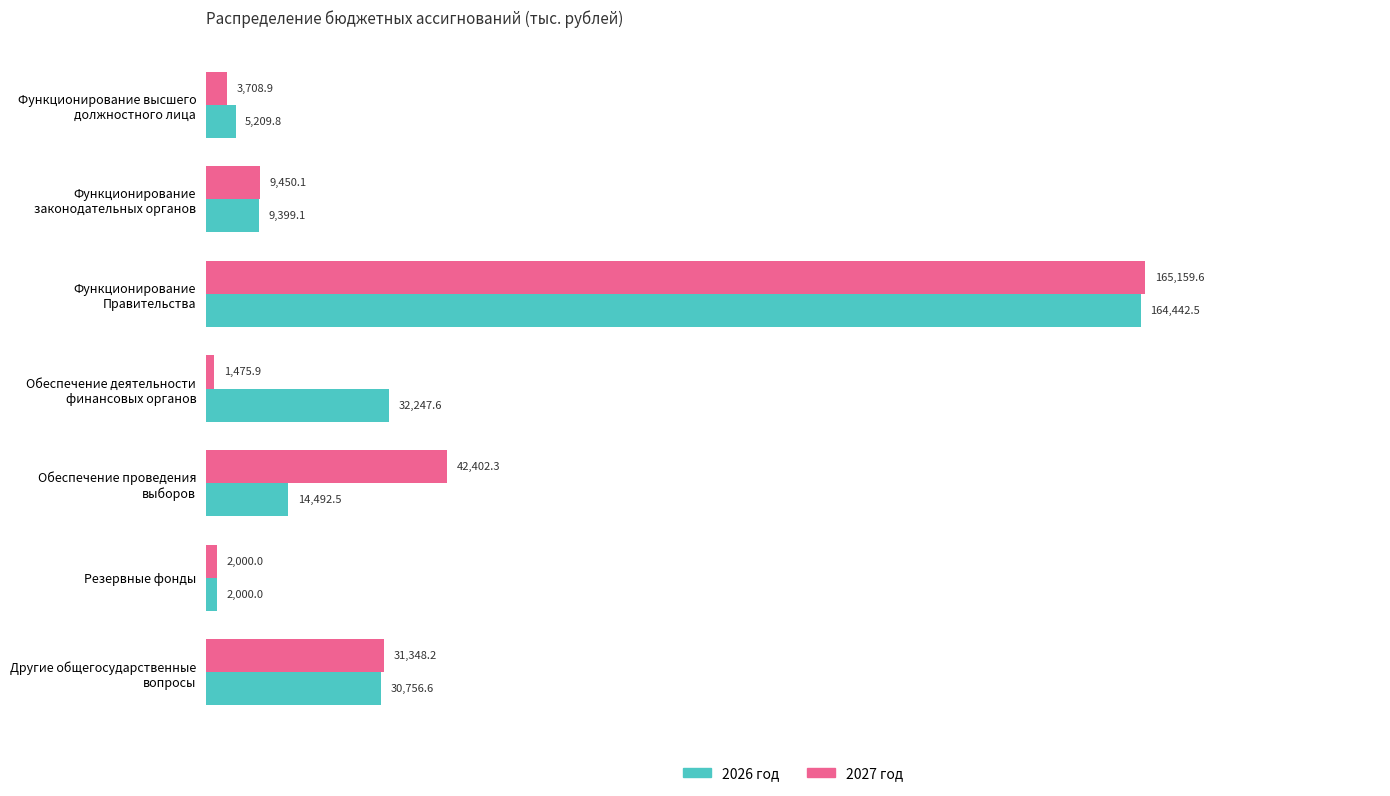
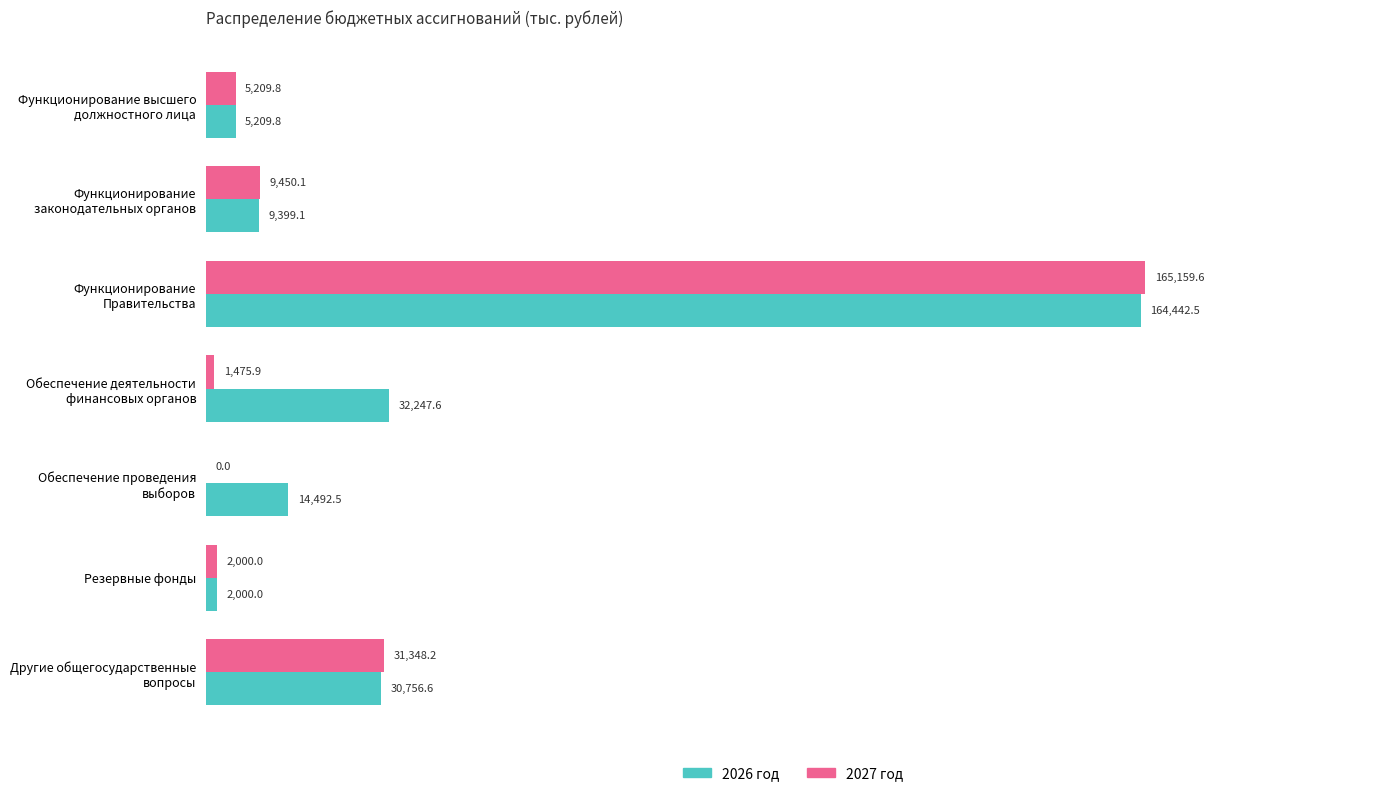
  {
    "2026 год": {
      "Функционирование высшего должностного лица": "5,209.8",
      "Функционирование законодательных органов": "9,399.1",
      "Функционирование Правительства": "164,442.5",
      "Обеспечение деятельности финансовых органов": "32,247.6",
      "Обеспечение проведения выборов": "14,492.5",
      "Резервные фонды": "2,000.0",
      "Другие общегосударственные вопросы": "30,756.6"
    },
    "2027 год": {
-     "Функционирование высшего должностного лица": "3,708.9",
+     "Функционирование высшего должностного лица": "5,209.8",
      "Функционирование законодательных органов": "9,450.1",
      "Функционирование Правительства": "165,159.6",
      "Обеспечение деятельности финансовых органов": "1,475.9",
-     "Обеспечение проведения выборов": "42,402.3",
+     "Обеспечение проведения выборов": "0.0",
      "Резервные фонды": "2,000.0",
      "Другие общегосударственные вопросы": "31,348.2"
    }
  }
